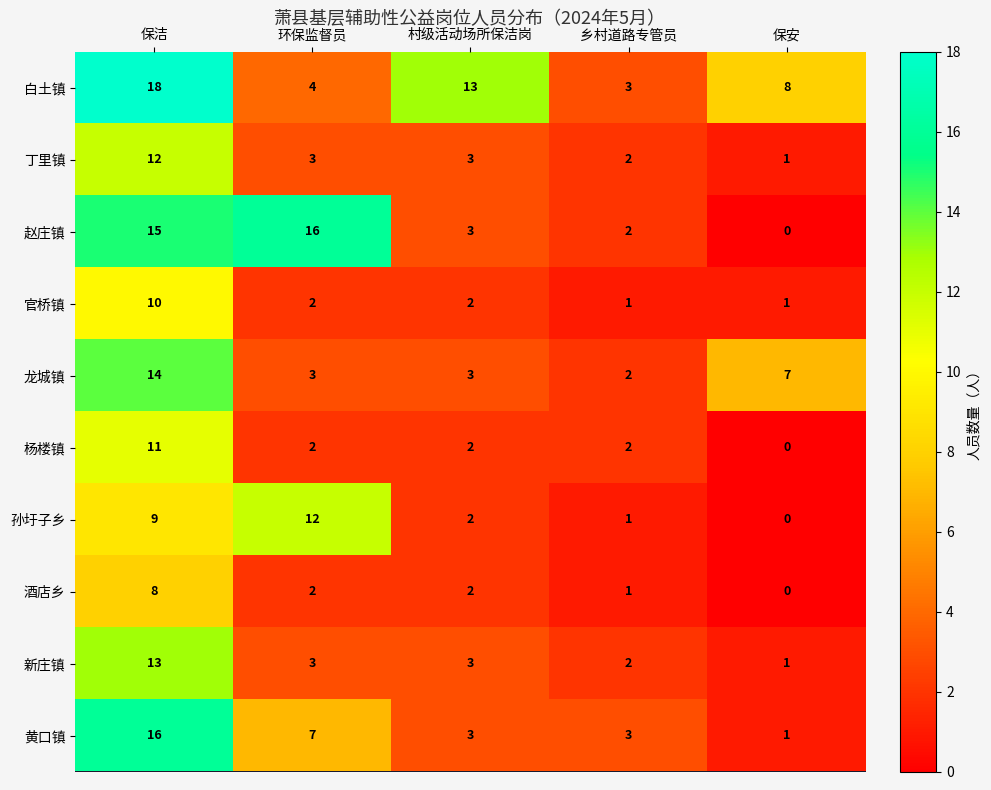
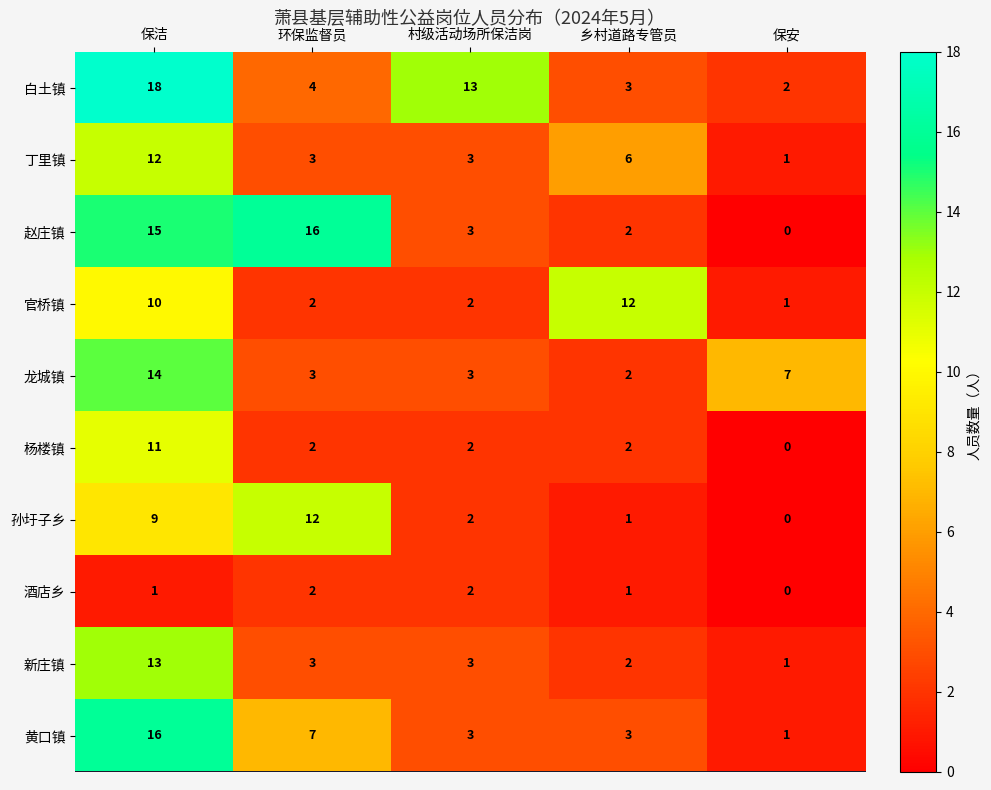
  {
    "白土镇": {
      "保洁": 18,
      "环保监督员": 4,
      "村级活动场所保洁岗": 13,
      "乡村道路专管员": 3,
-     "保安": 8
+     "保安": 2
    },
    "丁里镇": {
      "保洁": 12,
      "环保监督员": 3,
      "村级活动场所保洁岗": 3,
-     "乡村道路专管员": 2,
+     "乡村道路专管员": 6,
      "保安": 1
    },
    "赵庄镇": {
      "保洁": 15,
      "环保监督员": 16,
      "村级活动场所保洁岗": 3,
      "乡村道路专管员": 2,
      "保安": 0
    },
    "官桥镇": {
      "保洁": 10,
      "环保监督员": 2,
      "村级活动场所保洁岗": 2,
-     "乡村道路专管员": 1,
+     "乡村道路专管员": 12,
      "保安": 1
    },
    "龙城镇": {
      "保洁": 14,
      "环保监督员": 3,
      "村级活动场所保洁岗": 3,
      "乡村道路专管员": 2,
      "保安": 7
    },
    "杨楼镇": {
      "保洁": 11,
      "环保监督员": 2,
      "村级活动场所保洁岗": 2,
      "乡村道路专管员": 2,
      "保安": 0
    },
    "孙圩子乡": {
      "保洁": 9,
      "环保监督员": 12,
      "村级活动场所保洁岗": 2,
      "乡村道路专管员": 1,
      "保安": 0
    },
    "酒店乡": {
-     "保洁": 8,
+     "保洁": 1,
      "环保监督员": 2,
      "村级活动场所保洁岗": 2,
      "乡村道路专管员": 1,
      "保安": 0
    },
    "新庄镇": {
      "保洁": 13,
      "环保监督员": 3,
      "村级活动场所保洁岗": 3,
      "乡村道路专管员": 2,
      "保安": 1
    },
    "黄口镇": {
      "保洁": 16,
      "环保监督员": 7,
      "村级活动场所保洁岗": 3,
      "乡村道路专管员": 3,
      "保安": 1
    }
  }
